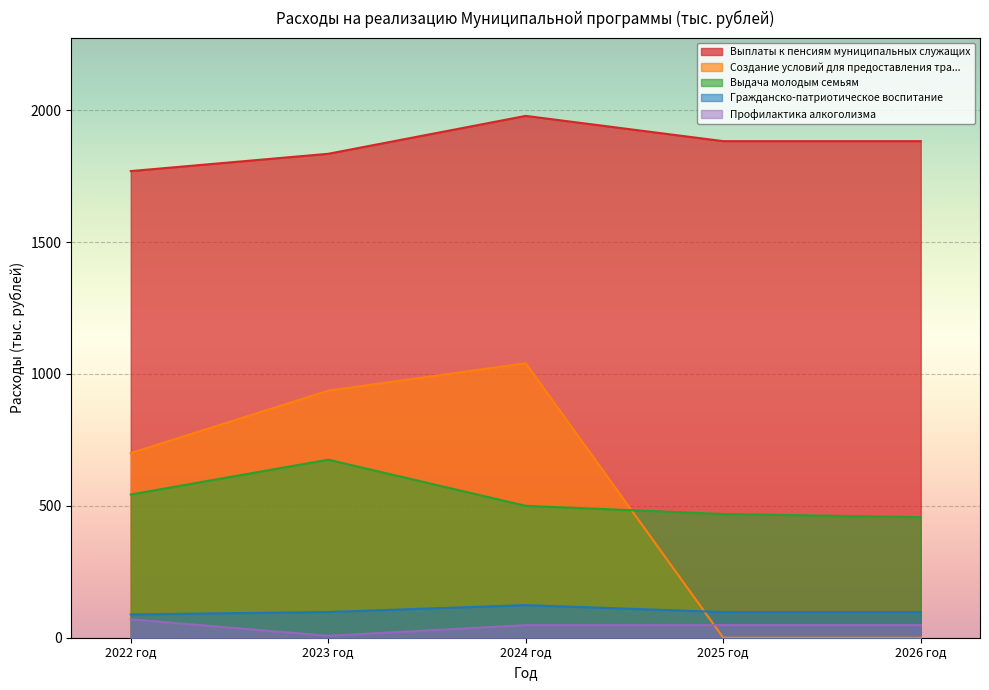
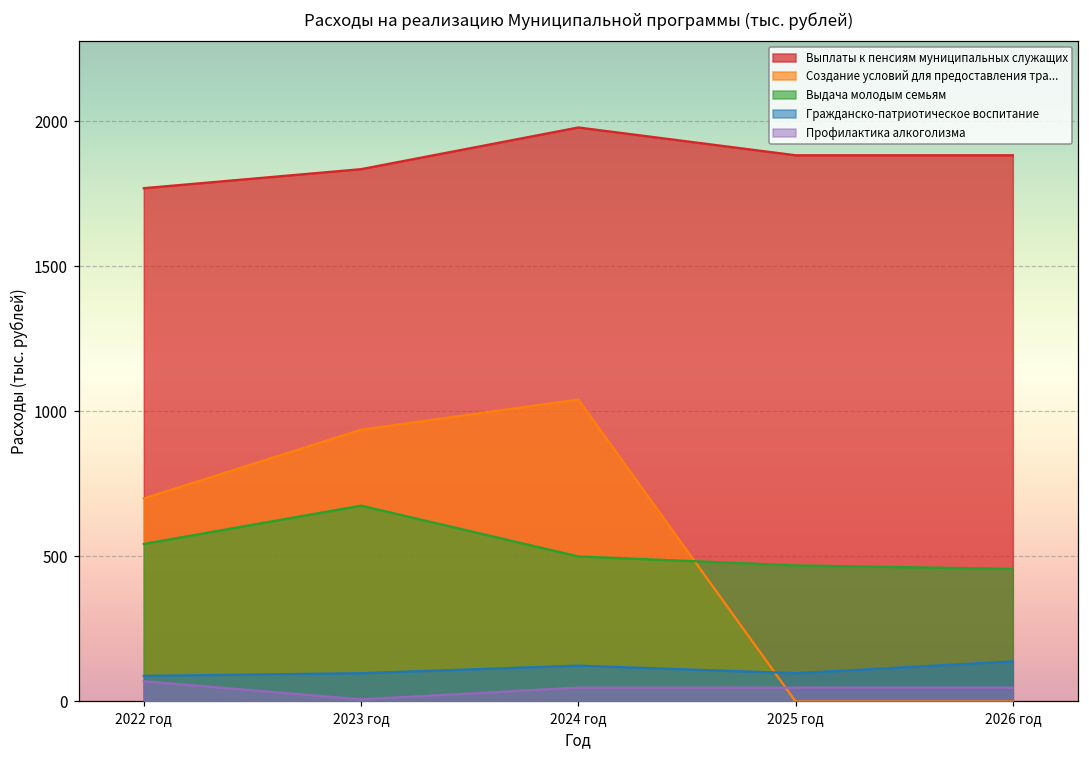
  {
    "Выплаты к пенсиям муниципальных служащих": {
      "2022 год": 1770,
      "2023 год": 1830,
      "2024 год": 1980,
      "2025 год": 1880,
      "2026 год": 1880
    },
    "Создание условий для предоставления тра...": {
      "2022 год": 700,
      "2023 год": 940,
      "2024 год": 1040,
      "2025 год": 0,
      "2026 год": 0
    },
    "Выдача молодым семьям": {
      "2022 год": 540,
      "2023 год": 680,
      "2024 год": 500,
      "2025 год": 470,
      "2026 год": 460
    },
    "Гражданско-патриотическое воспитание": {
      "2022 год": 90,
      "2023 год": 100,
      "2024 год": 120,
      "2025 год": 100,
-     "2026 год": 100
+     "2026 год": 140
    },
    "Профилактика алкоголизма": {
      "2022 год": 70,
      "2023 год": 10,
      "2024 год": 50,
      "2025 год": 50,
      "2026 год": 50
    }
  }
